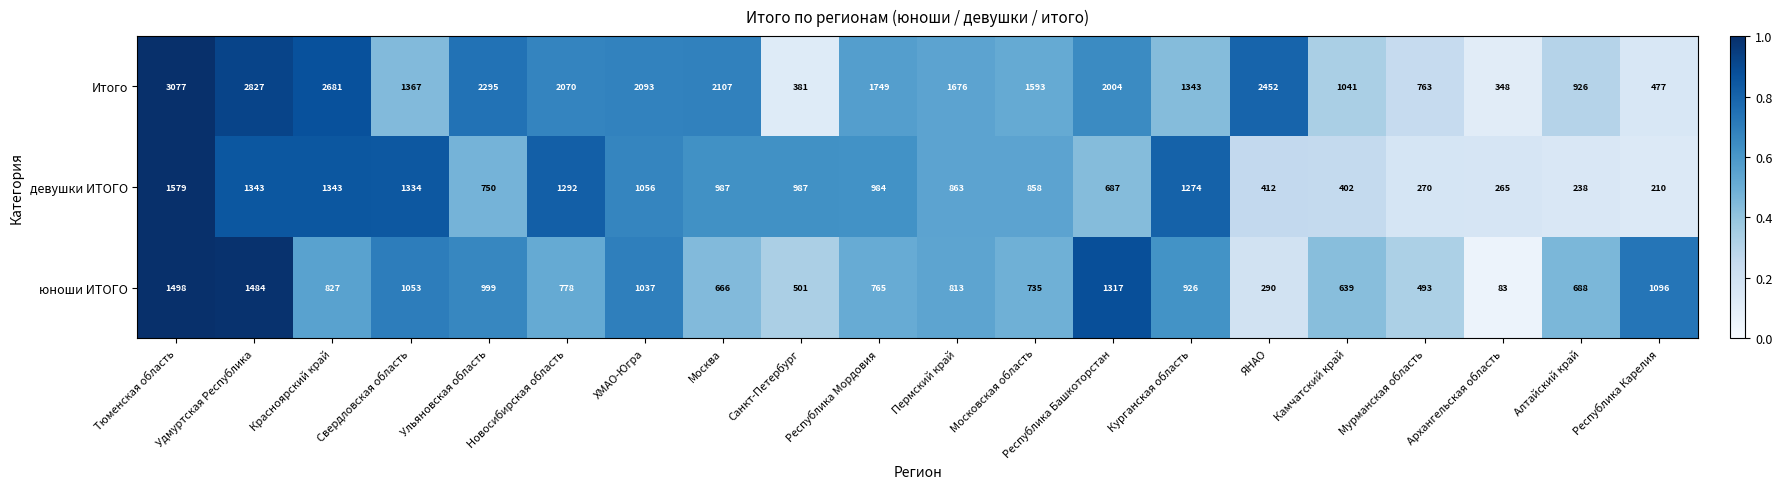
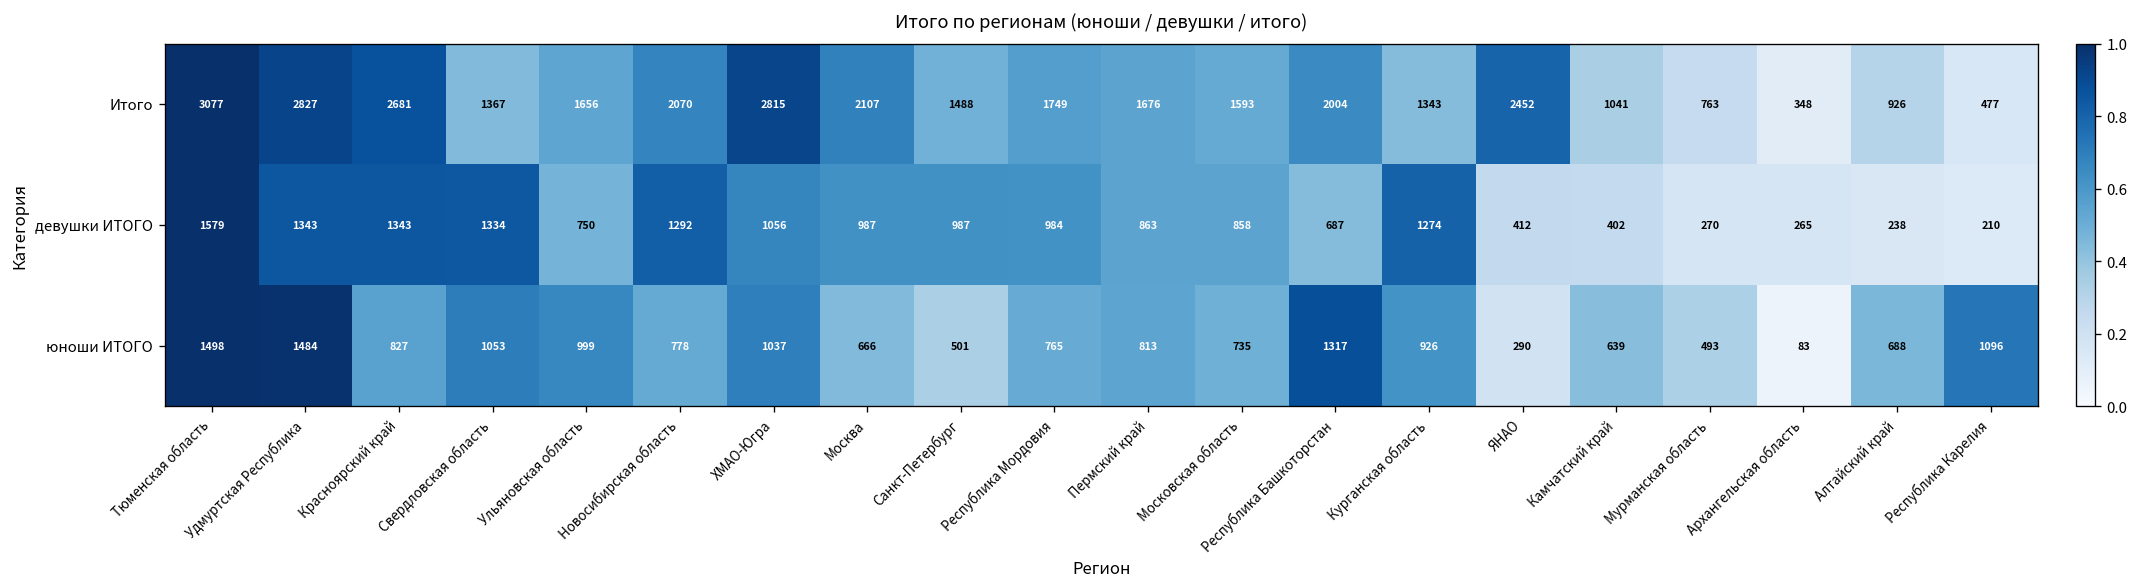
  {
    "Итого": {
      "Тюменская область": 3077,
      "Удмуртская Республика": 2827,
      "Красноярский край": 2681,
      "Свердловская область": 1367,
-     "Ульяновская область": 2295,
+     "Ульяновская область": 1656,
      "Новосибирская область": 2070,
-     "ХМАО-Югра": 2093,
+     "ХМАО-Югра": 2815,
      "Москва": 2107,
-     "Санкт-Петербург": 381,
+     "Санкт-Петербург": 1488,
      "Республика Мордовия": 1749,
      "Пермский край": 1676,
      "Московская область": 1593,
      "Республика Башкоторстан": 2004,
      "Курганская область": 1343,
      "ЯНАО": 2452,
      "Камчатский край": 1041,
      "Мурманская область": 763,
      "Архангельская область": 348,
      "Алтайский край": 926,
      "Республика Карелия": 477
    },
    "девушки ИТОГО": {
      "Тюменская область": 1579,
      "Удмуртская Республика": 1343,
      "Красноярский край": 1343,
      "Свердловская область": 1334,
      "Ульяновская область": 750,
      "Новосибирская область": 1292,
      "ХМАО-Югра": 1056,
      "Москва": 987,
      "Санкт-Петербург": 987,
      "Республика Мордовия": 984,
      "Пермский край": 863,
      "Московская область": 858,
      "Республика Башкоторстан": 687,
      "Курганская область": 1274,
      "ЯНАО": 412,
      "Камчатский край": 402,
      "Мурманская область": 270,
      "Архангельская область": 265,
      "Алтайский край": 238,
      "Республика Карелия": 210
    },
    "юноши ИТОГО": {
      "Тюменская область": 1498,
      "Удмуртская Республика": 1484,
      "Красноярский край": 827,
      "Свердловская область": 1053,
      "Ульяновская область": 999,
      "Новосибирская область": 778,
      "ХМАО-Югра": 1037,
      "Москва": 666,
      "Санкт-Петербург": 501,
      "Республика Мордовия": 765,
      "Пермский край": 813,
      "Московская область": 735,
      "Республика Башкоторстан": 1317,
      "Курганская область": 926,
      "ЯНАО": 290,
      "Камчатский край": 639,
      "Мурманская область": 493,
      "Архангельская область": 83,
      "Алтайский край": 688,
      "Республика Карелия": 1096
    }
  }
